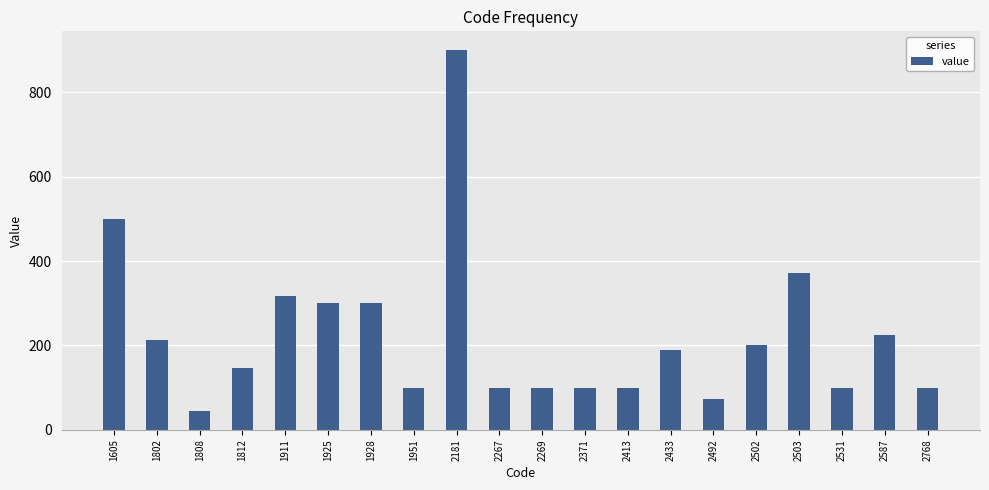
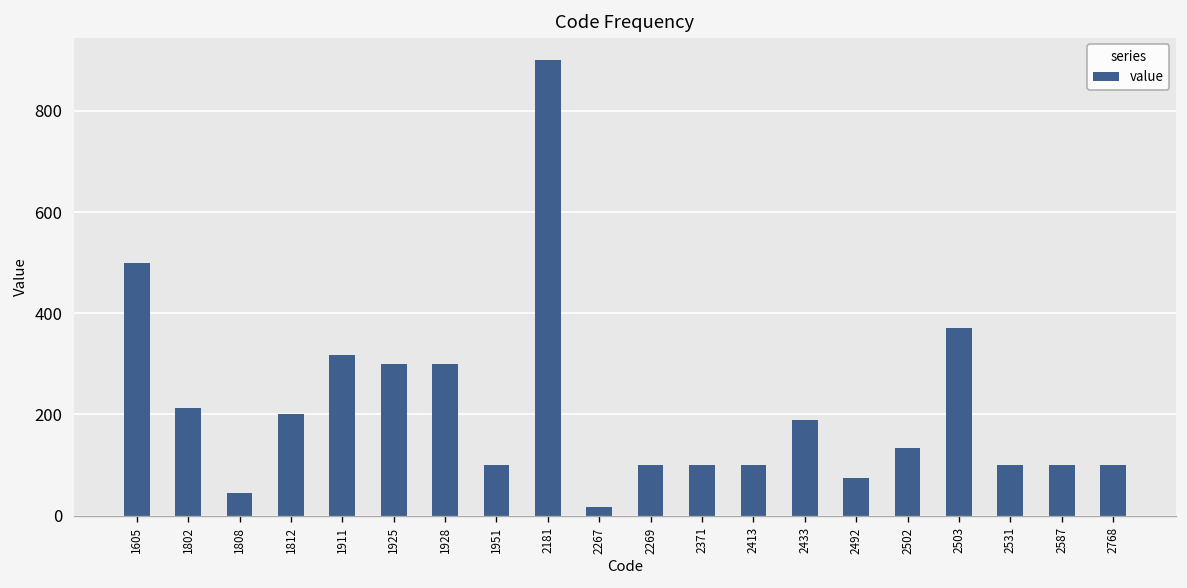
  {
    "1605": 500,
    "1802": 210,
    "1808": 50,
-   "1812": 150,
+   "1812": 200,
    "1911": 320,
    "1925": 300,
    "1928": 300,
    "1951": 100,
    "2181": 900,
-   "2267": 100,
+   "2267": 20,
    "2269": 100,
    "2371": 100,
    "2413": 100,
    "2433": 190,
    "2492": 70,
-   "2502": 200,
+   "2502": 130,
    "2503": 370,
    "2531": 100,
-   "2587": 220,
+   "2587": 100,
    "2768": 100
  }
